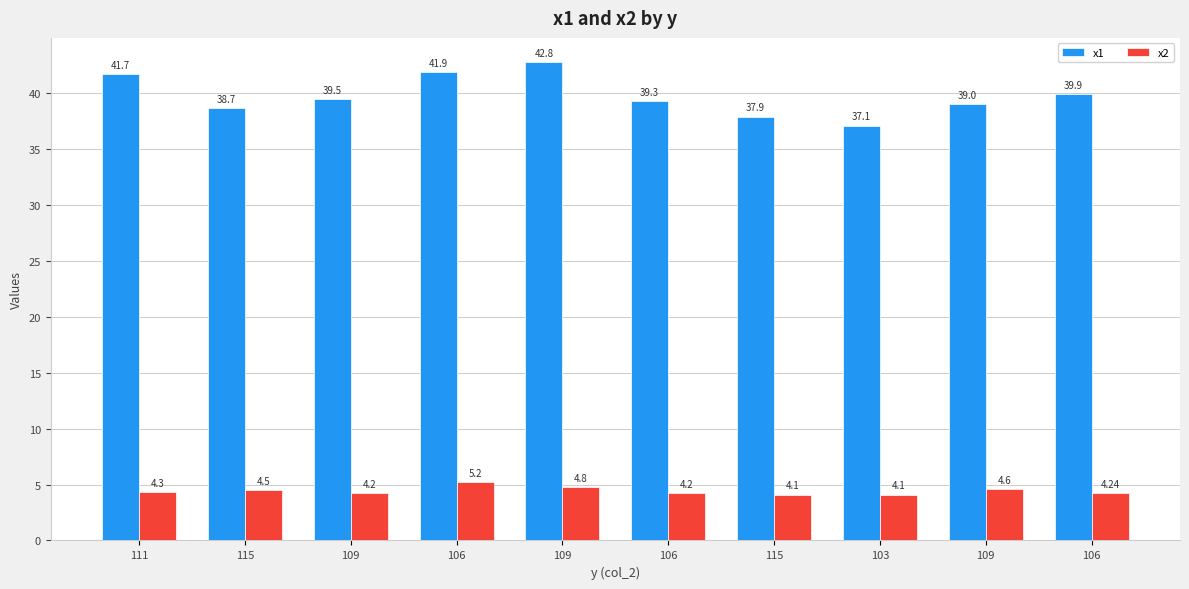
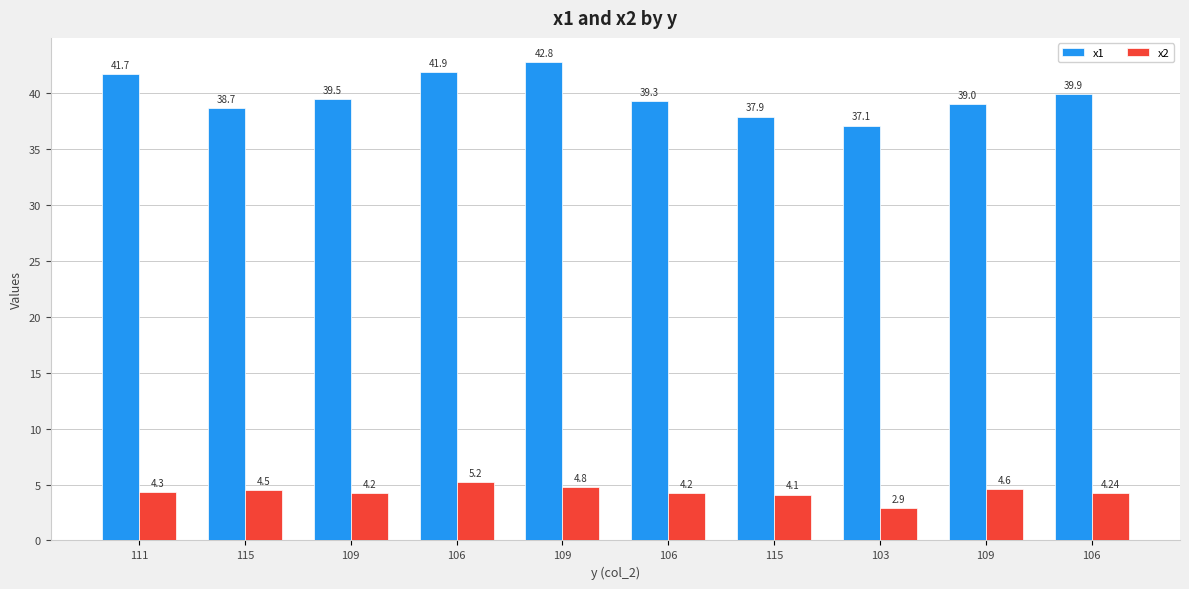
  {
    "x1": {
      "111": 41.7,
      "103": 37.1
    },
    "x2": {
      "111": 4.3,
-     "103": 4.1
+     "103": 2.9
    }
  }
